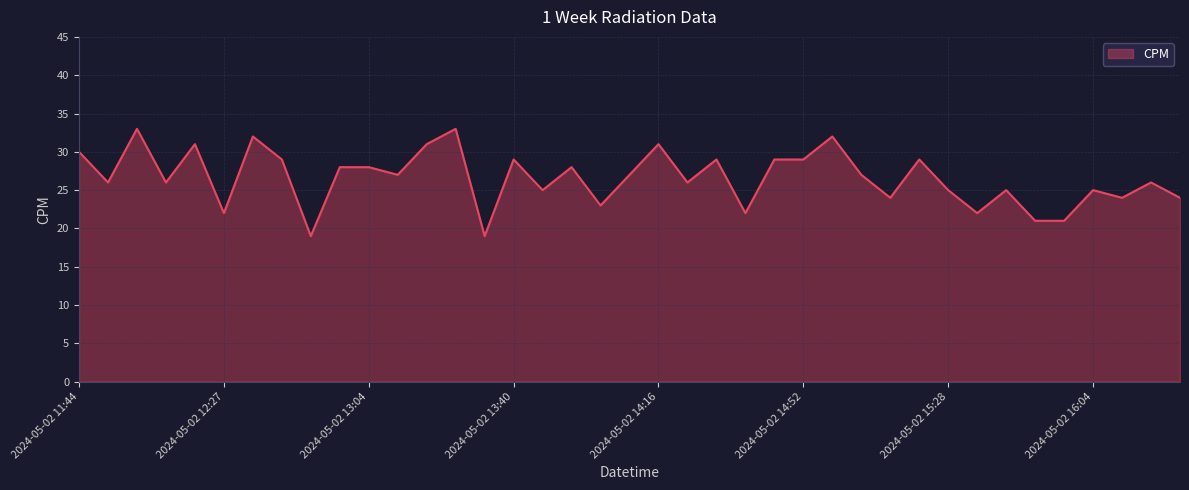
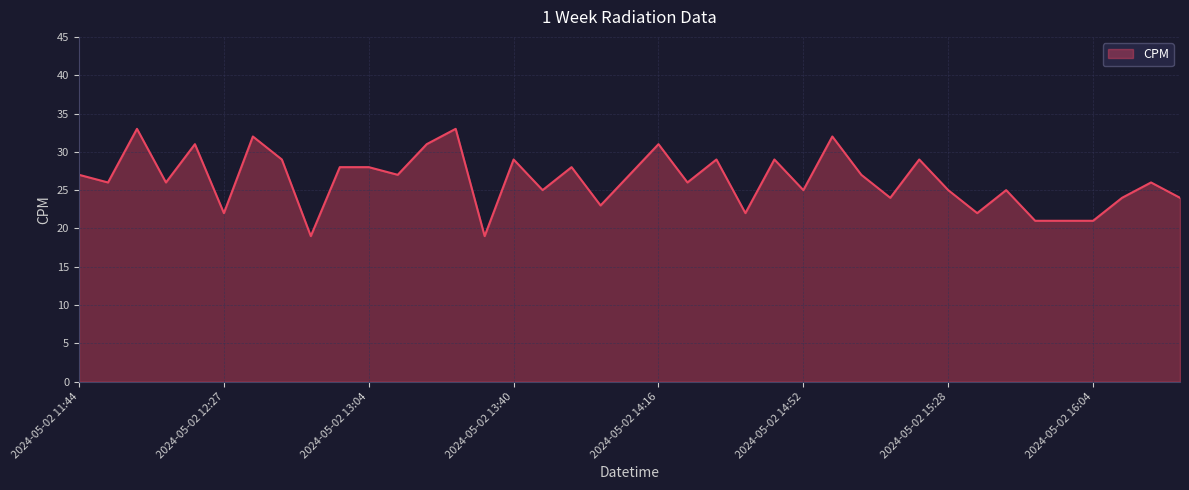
  {
-   "2024-05-02 11:44": 30,
+   "2024-05-02 11:44": 27,
    "2024-05-02 12:27": 22,
    "2024-05-02 13:04": 28,
    "2024-05-02 13:40": 29,
    "2024-05-02 14:16": 31,
-   "2024-05-02 14:52": 29,
+   "2024-05-02 14:52": 25,
    "2024-05-02 15:28": 25,
-   "2024-05-02 16:04": 25
+   "2024-05-02 16:04": 21
  }
